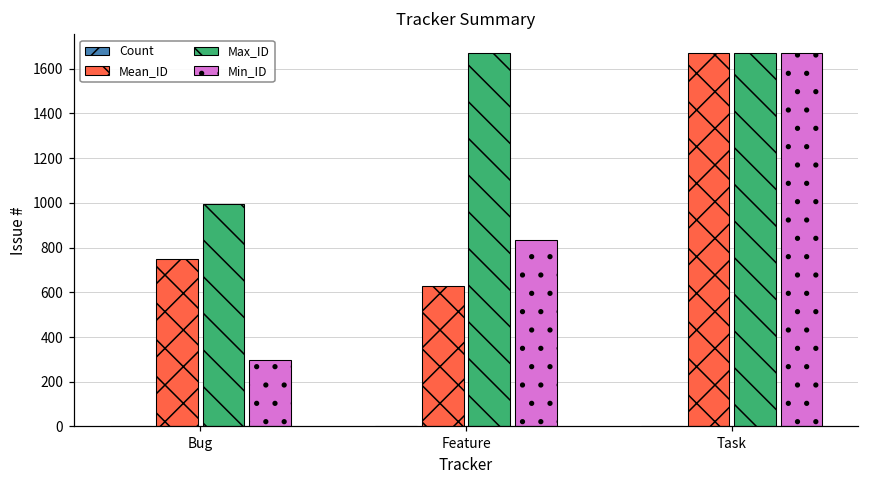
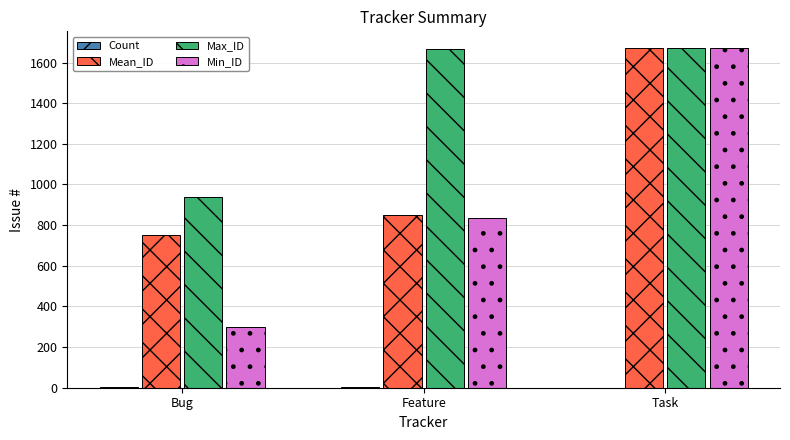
  {
    "Mean_ID": {
      "Bug": 750,
-     "Feature": 630,
+     "Feature": 850,
      "Task": 1670
    },
    "Max_ID": {
-     "Bug": 1000,
+     "Bug": 940,
      "Feature": 1670,
      "Task": 1670
    },
    "Min_ID": {
      "Bug": 300,
      "Feature": 840,
      "Task": 1670
    }
  }
